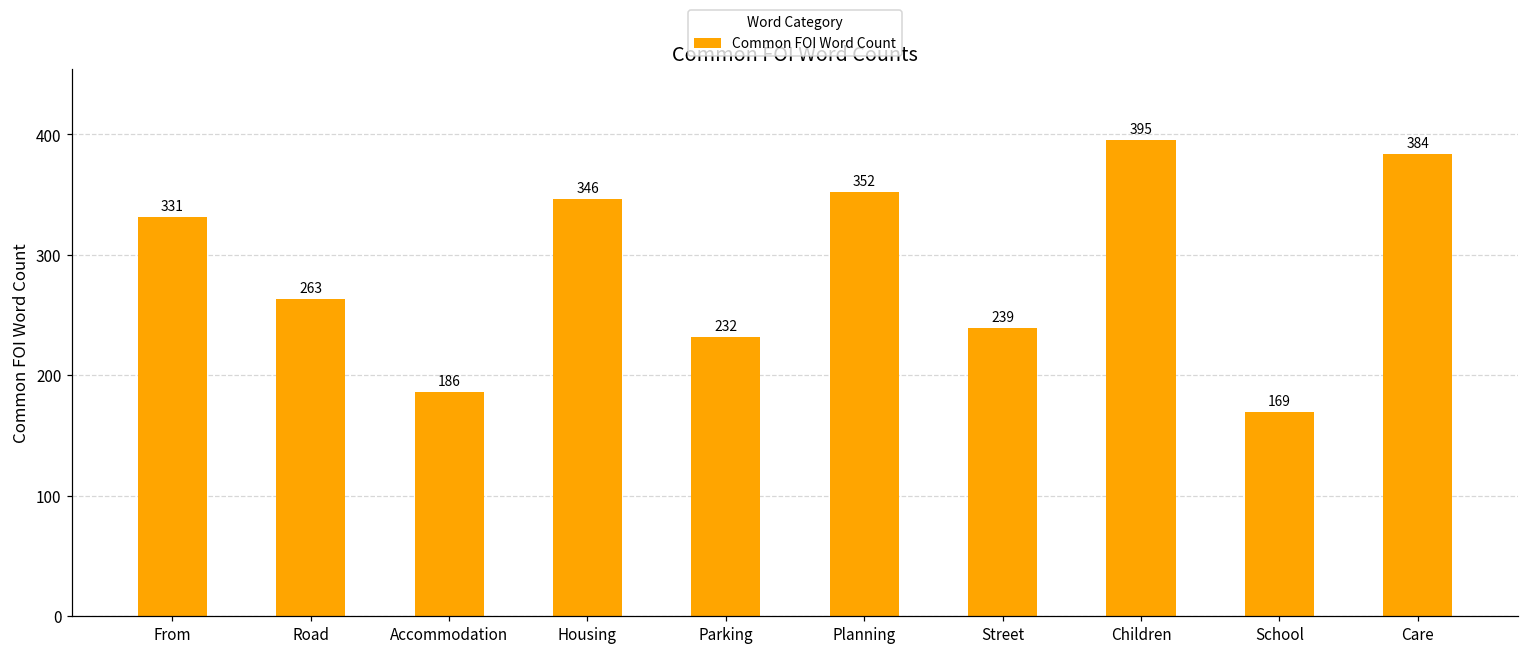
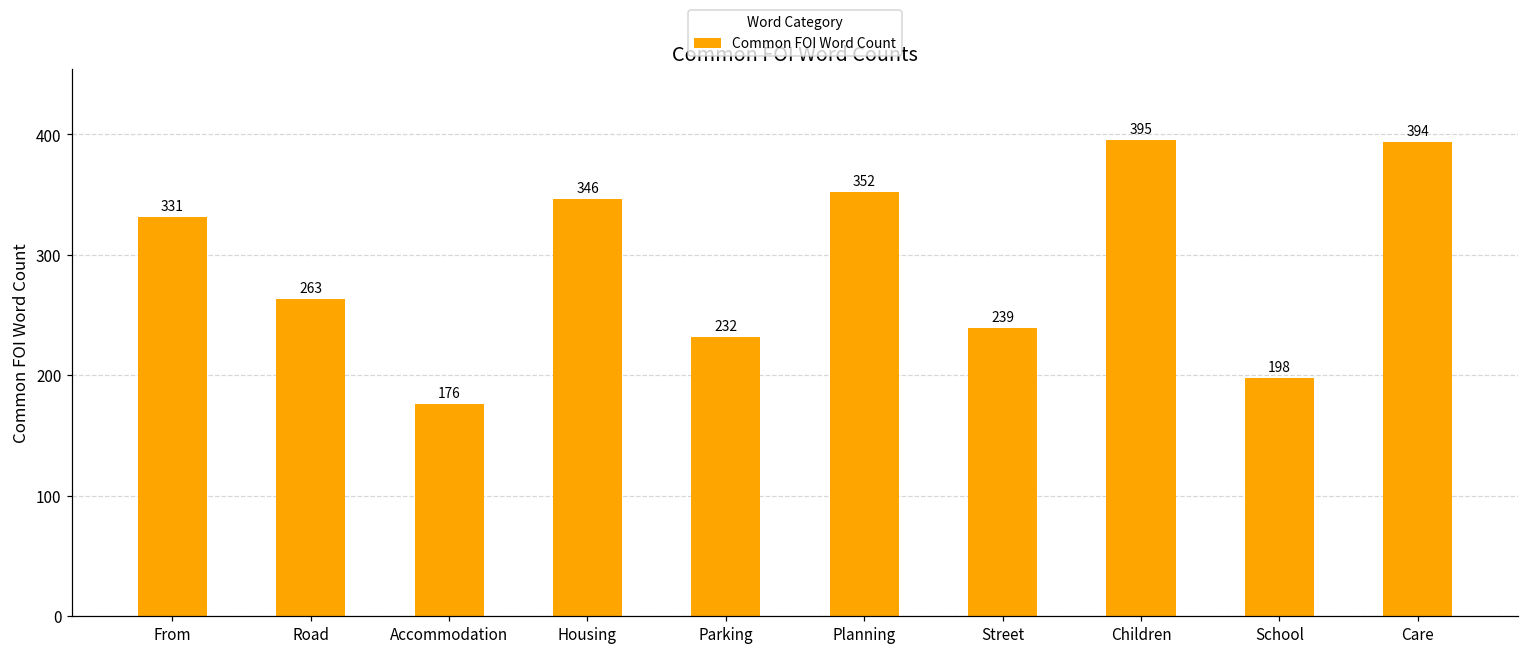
  {
    "From": 331,
    "Road": 263,
-   "Accommodation": 186,
+   "Accommodation": 176,
    "Housing": 346,
    "Parking": 232,
    "Planning": 352,
    "Street": 239,
    "Children": 395,
-   "School": 169,
-   "Care": 384
+   "School": 198,
+   "Care": 394
  }
